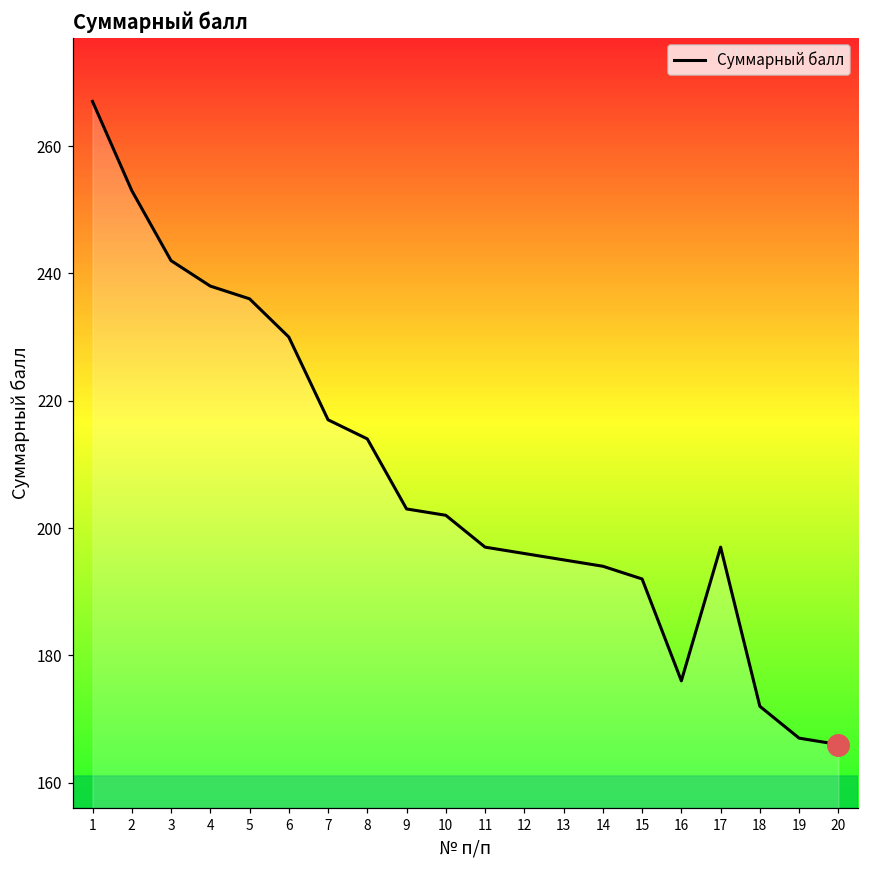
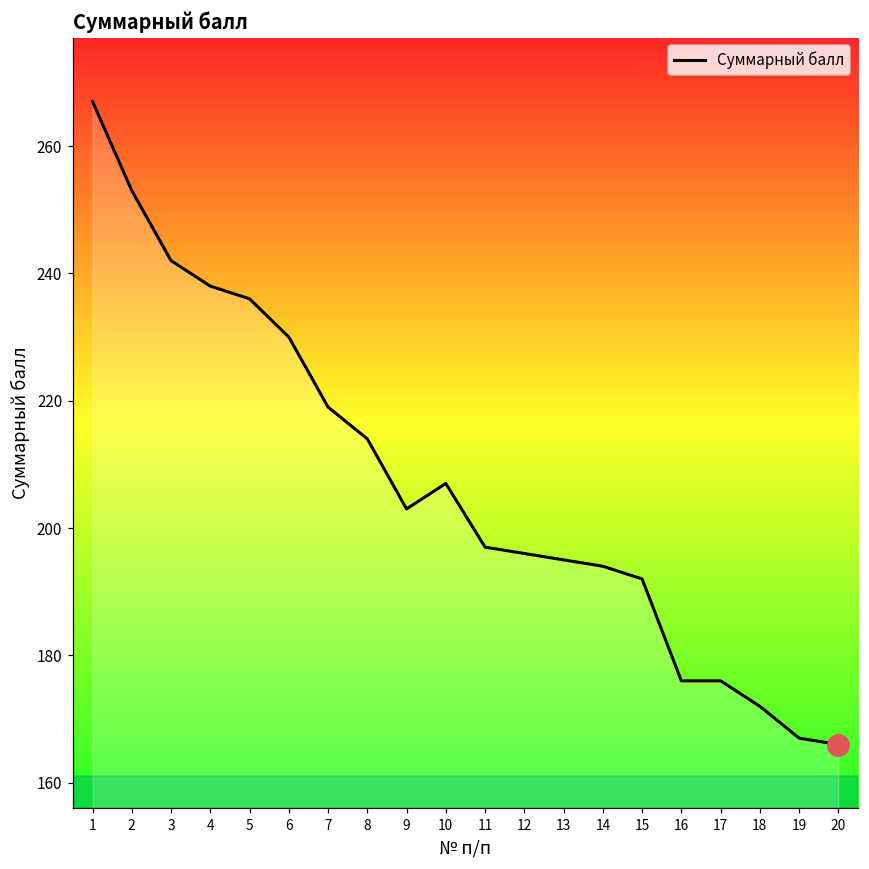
  {
    "Суммарный балл": {
      "1": 267,
      "2": 253,
      "3": 242,
      "4": 238,
      "5": 236,
      "6": 230,
-     "7": 217,
+     "7": 219,
      "8": 214,
      "9": 203,
-     "10": 202,
+     "10": 207,
      "11": 197,
      "12": 196,
      "13": 195,
      "14": 194,
      "15": 192,
      "16": 176,
-     "17": 197,
+     "17": 176,
      "18": 172,
      "19": 167
    }
  }
